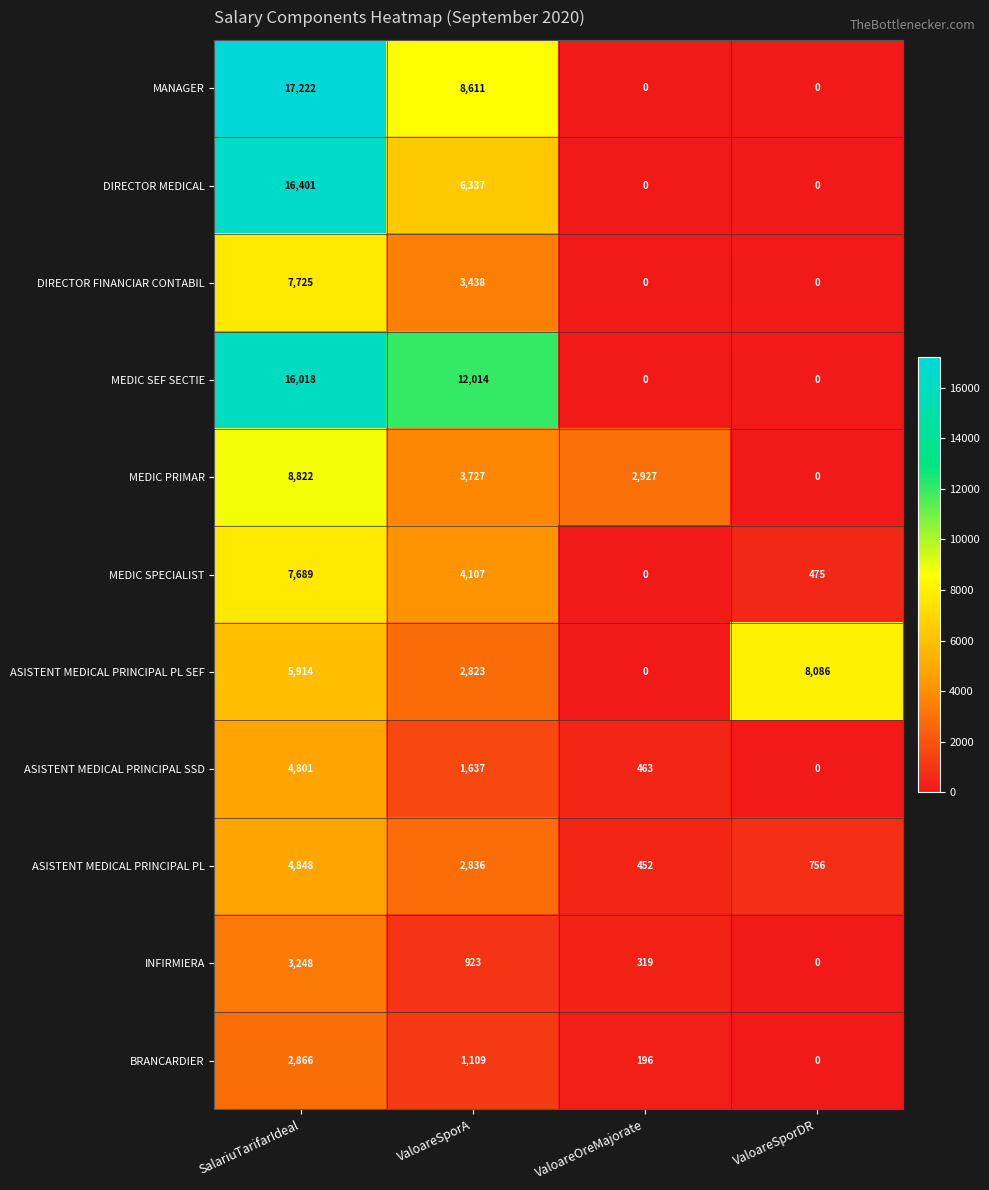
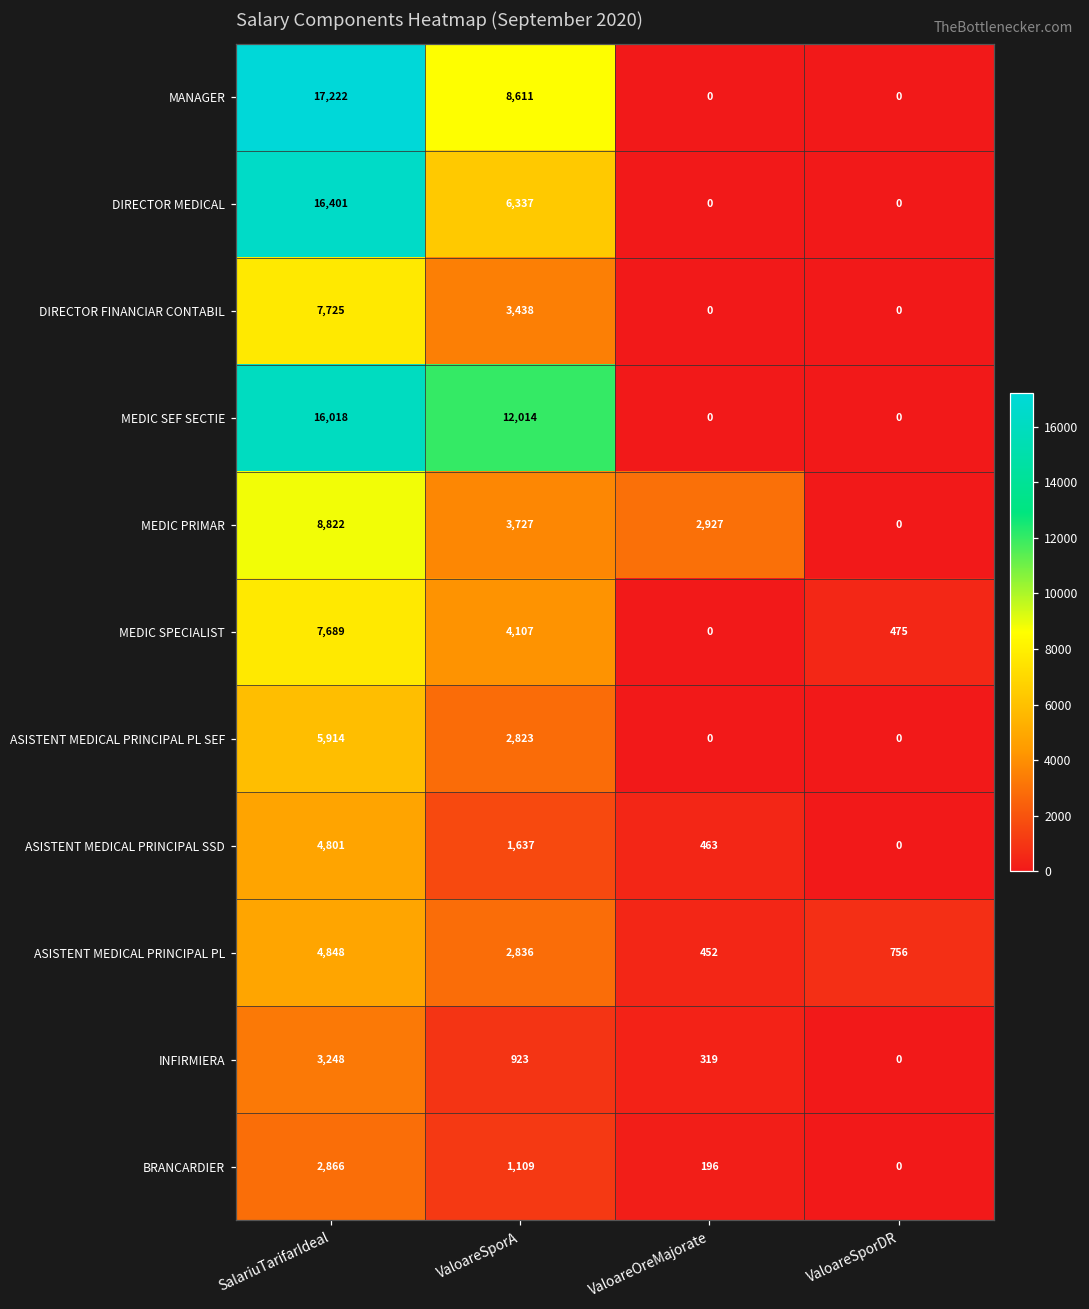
  {
    "MANAGER": {
      "SalariuTarifarIdeal": "17,222",
      "ValoareSporA": "8,611",
      "ValoareOreMajorate": "0",
      "ValoareSporDR": "0"
    },
    "DIRECTOR MEDICAL": {
      "SalariuTarifarIdeal": "16,401",
      "ValoareSporA": "6,337",
      "ValoareOreMajorate": "0",
      "ValoareSporDR": "0"
    },
    "DIRECTOR FINANCIAR CONTABIL": {
      "SalariuTarifarIdeal": "7,725",
      "ValoareSporA": "3,438",
      "ValoareOreMajorate": "0",
      "ValoareSporDR": "0"
    },
    "MEDIC SEF SECTIE": {
      "SalariuTarifarIdeal": "16,018",
      "ValoareSporA": "12,014",
      "ValoareOreMajorate": "0",
      "ValoareSporDR": "0"
    },
    "MEDIC PRIMAR": {
      "SalariuTarifarIdeal": "8,822",
      "ValoareSporA": "3,727",
      "ValoareOreMajorate": "2,927",
      "ValoareSporDR": "0"
    },
    "MEDIC SPECIALIST": {
      "SalariuTarifarIdeal": "7,689",
      "ValoareSporA": "4,107",
      "ValoareOreMajorate": "0",
      "ValoareSporDR": "475"
    },
    "ASISTENT MEDICAL PRINCIPAL PL SEF": {
      "SalariuTarifarIdeal": "5,914",
      "ValoareSporA": "2,823",
      "ValoareOreMajorate": "0",
-     "ValoareSporDR": "8,086"
+     "ValoareSporDR": "0"
    },
    "ASISTENT MEDICAL PRINCIPAL SSD": {
      "SalariuTarifarIdeal": "4,801",
      "ValoareSporA": "1,637",
      "ValoareOreMajorate": "463",
      "ValoareSporDR": "0"
    },
    "ASISTENT MEDICAL PRINCIPAL PL": {
      "SalariuTarifarIdeal": "4,848",
      "ValoareSporA": "2,836",
      "ValoareOreMajorate": "452",
      "ValoareSporDR": "756"
    },
    "INFIRMIERA": {
      "SalariuTarifarIdeal": "3,248",
      "ValoareSporA": "923",
      "ValoareOreMajorate": "319",
      "ValoareSporDR": "0"
    },
    "BRANCARDIER": {
      "SalariuTarifarIdeal": "2,866",
      "ValoareSporA": "1,109",
      "ValoareOreMajorate": "196",
      "ValoareSporDR": "0"
    }
  }
